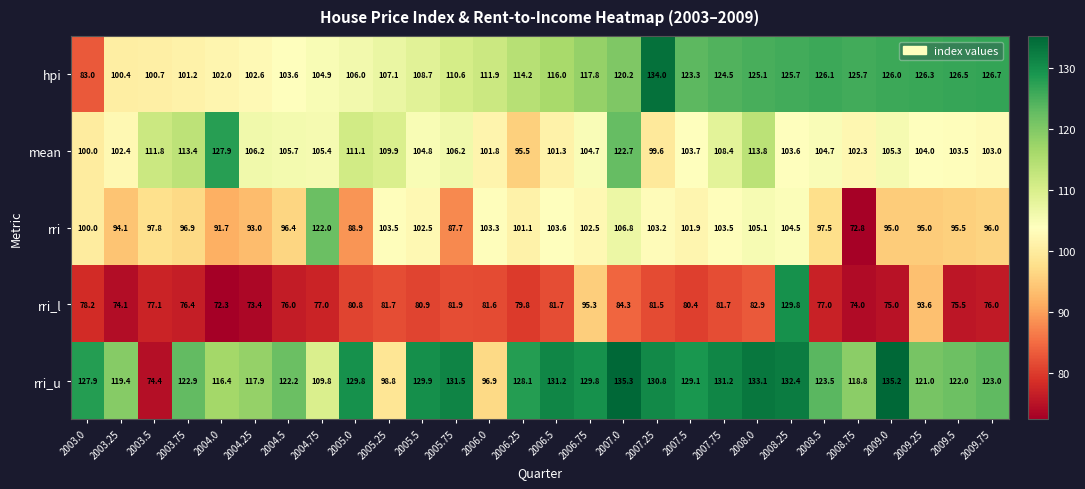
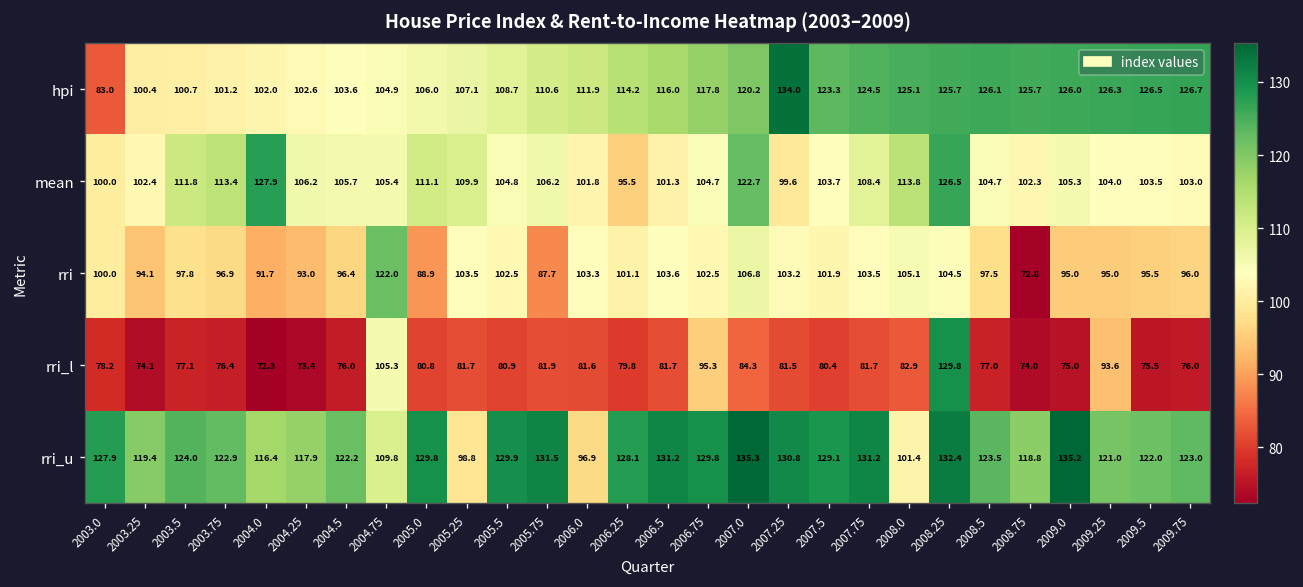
  {
    "hpi": {
      "2003.0": 83.0,
      "2003.25": 100.4,
      "2003.5": 100.7,
      "2003.75": 101.2,
      "2004.0": 102.0,
      "2004.25": 102.6,
      "2004.5": 103.6,
      "2004.75": 104.9,
      "2005.0": 106.0,
      "2005.25": 107.1,
      "2005.5": 108.7,
      "2005.75": 110.6,
      "2006.0": 111.9,
      "2006.25": 114.2,
      "2006.5": 116.0,
      "2006.75": 117.8,
      "2007.0": 120.2,
      "2007.25": 134.0,
      "2007.5": 123.3,
      "2007.75": 124.5,
      "2008.0": 125.1,
      "2008.25": 125.7,
      "2008.5": 126.1,
      "2008.75": 125.7,
      "2009.0": 126.0,
      "2009.25": 126.3,
      "2009.5": 126.5,
      "2009.75": 126.7
    },
    "mean": {
      "2003.0": 100.0,
      "2003.25": 102.4,
      "2003.5": 111.8,
      "2003.75": 113.4,
      "2004.0": 127.9,
      "2004.25": 106.2,
      "2004.5": 105.7,
      "2004.75": 105.4,
      "2005.0": 111.1,
      "2005.25": 109.9,
      "2005.5": 104.8,
      "2005.75": 106.2,
      "2006.0": 101.8,
      "2006.25": 95.5,
      "2006.5": 101.3,
      "2006.75": 104.7,
      "2007.0": 122.7,
      "2007.25": 99.6,
      "2007.5": 103.7,
      "2007.75": 108.4,
      "2008.0": 113.8,
-     "2008.25": 103.6,
+     "2008.25": 126.5,
      "2008.5": 104.7,
      "2008.75": 102.3,
      "2009.0": 105.3,
      "2009.25": 104.0,
      "2009.5": 103.5,
      "2009.75": 103.0
    },
    "rri": {
      "2003.0": 100.0,
      "2003.25": 94.1,
      "2003.5": 97.8,
      "2003.75": 96.9,
      "2004.0": 91.7,
      "2004.25": 93.0,
      "2004.5": 96.4,
      "2004.75": 122.0,
      "2005.0": 88.9,
      "2005.25": 103.5,
      "2005.5": 102.5,
      "2005.75": 87.7,
      "2006.0": 103.3,
      "2006.25": 101.1,
      "2006.5": 103.6,
      "2006.75": 102.5,
      "2007.0": 106.8,
      "2007.25": 103.2,
      "2007.5": 101.9,
      "2007.75": 103.5,
      "2008.0": 105.1,
      "2008.25": 104.5,
      "2008.5": 97.5,
      "2008.75": 72.8,
      "2009.0": 95.0,
      "2009.25": 95.0,
      "2009.5": 95.5,
      "2009.75": 96.0
    },
    "rri_l": {
      "2003.0": 78.2,
      "2003.25": 74.1,
      "2003.5": 77.1,
      "2003.75": 76.4,
      "2004.0": 72.3,
      "2004.25": 73.4,
      "2004.5": 76.0,
-     "2004.75": 77.0,
+     "2004.75": 105.3,
      "2005.0": 80.8,
      "2005.25": 81.7,
      "2005.5": 80.9,
      "2005.75": 81.9,
      "2006.0": 81.6,
      "2006.25": 79.8,
      "2006.5": 81.7,
      "2006.75": 95.3,
      "2007.0": 84.3,
      "2007.25": 81.5,
      "2007.5": 80.4,
      "2007.75": 81.7,
      "2008.0": 82.9,
      "2008.25": 129.8,
      "2008.5": 77.0,
      "2008.75": 74.0,
      "2009.0": 75.0,
      "2009.25": 93.6,
      "2009.5": 75.5,
      "2009.75": 76.0
    },
    "rri_u": {
      "2003.0": 127.9,
      "2003.25": 119.4,
-     "2003.5": 74.4,
+     "2003.5": 124.0,
      "2003.75": 122.9,
      "2004.0": 116.4,
      "2004.25": 117.9,
      "2004.5": 122.2,
      "2004.75": 109.8,
      "2005.0": 129.8,
      "2005.25": 98.8,
      "2005.5": 129.9,
      "2005.75": 131.5,
      "2006.0": 96.9,
      "2006.25": 128.1,
      "2006.5": 131.2,
      "2006.75": 129.8,
      "2007.0": 135.3,
      "2007.25": 130.8,
      "2007.5": 129.1,
      "2007.75": 131.2,
-     "2008.0": 133.1,
+     "2008.0": 101.4,
      "2008.25": 132.4,
      "2008.5": 123.5,
      "2008.75": 118.8,
      "2009.0": 135.2,
      "2009.25": 121.0,
      "2009.5": 122.0,
      "2009.75": 123.0
    }
  }
